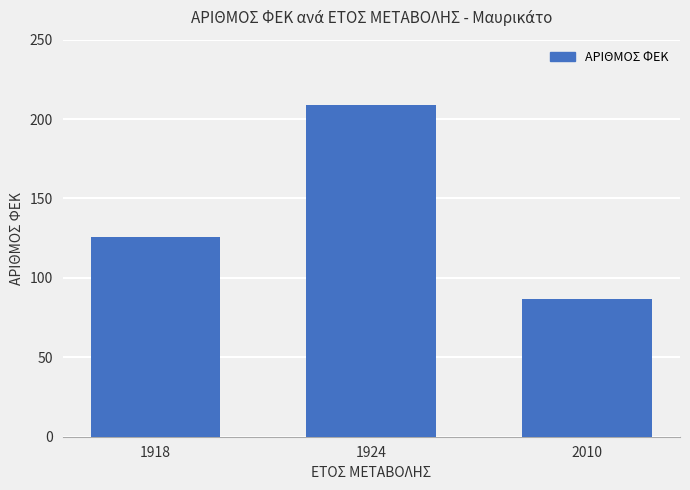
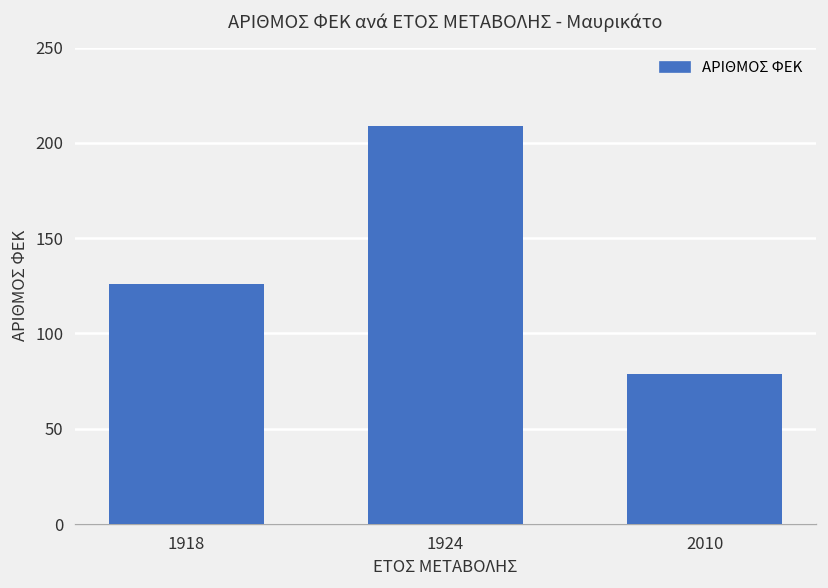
  {
    "1918": 126,
    "1924": 209,
-   "2010": 87
+   "2010": 79
  }
